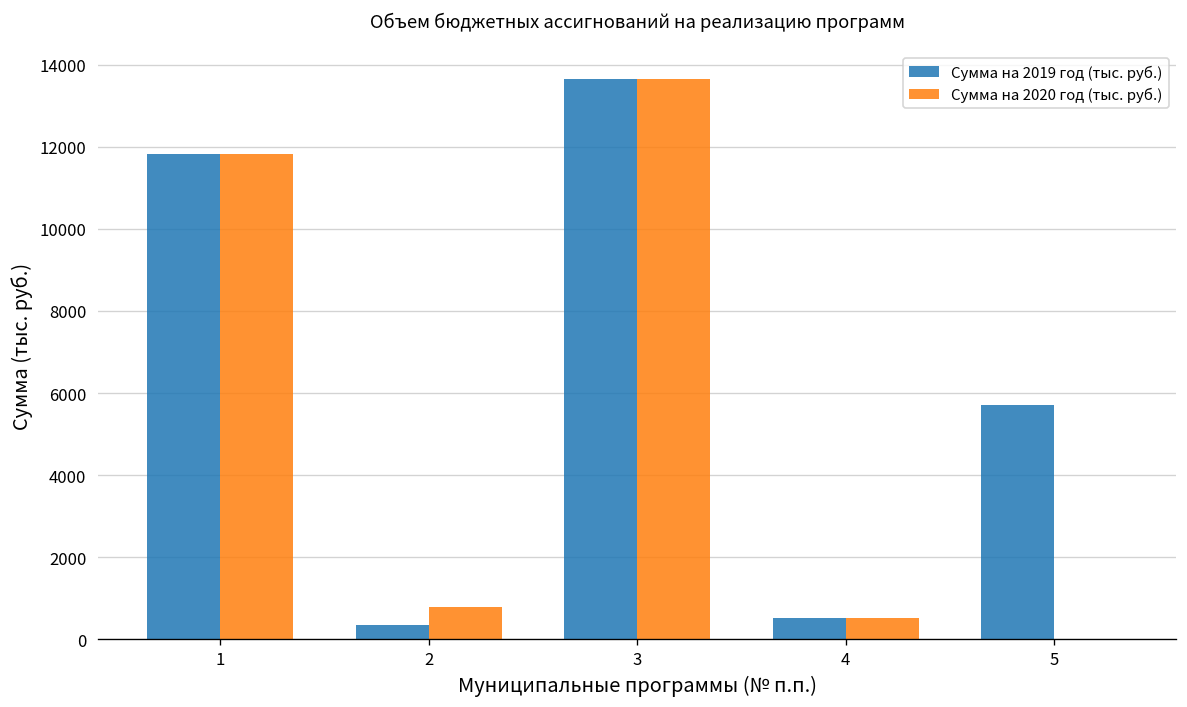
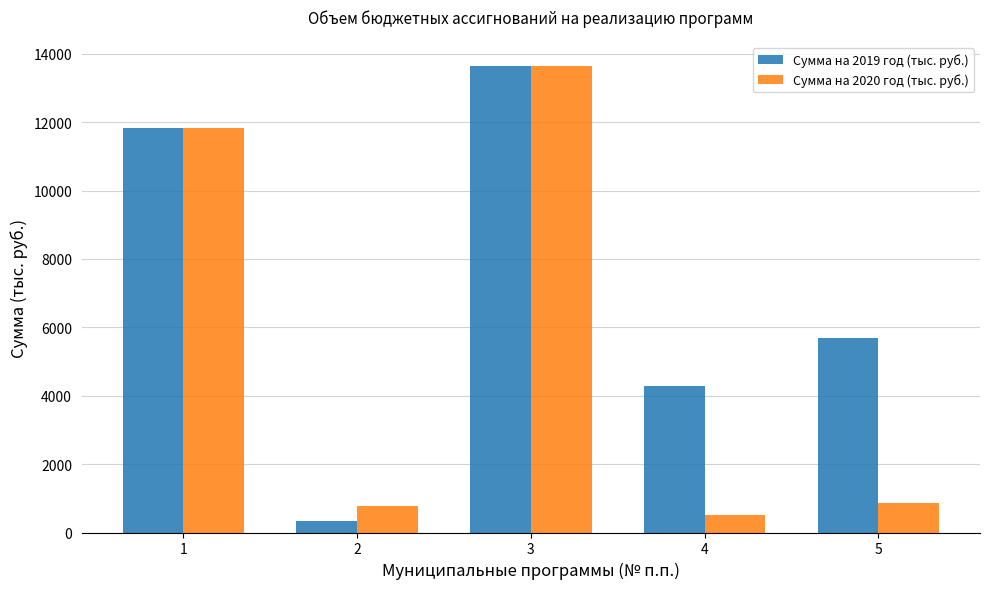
  {
    "Сумма на 2019 год (тыс. руб.)": {
      "1": 11800,
      "2": 300,
      "3": 13700,
-     "4": 500,
+     "4": 4300,
      "5": 5700
    },
    "Сумма на 2020 год (тыс. руб.)": {
      "1": 11800,
      "2": 800,
      "3": 13700,
      "4": 500,
-     "5": 0
+     "5": 900
    }
  }
